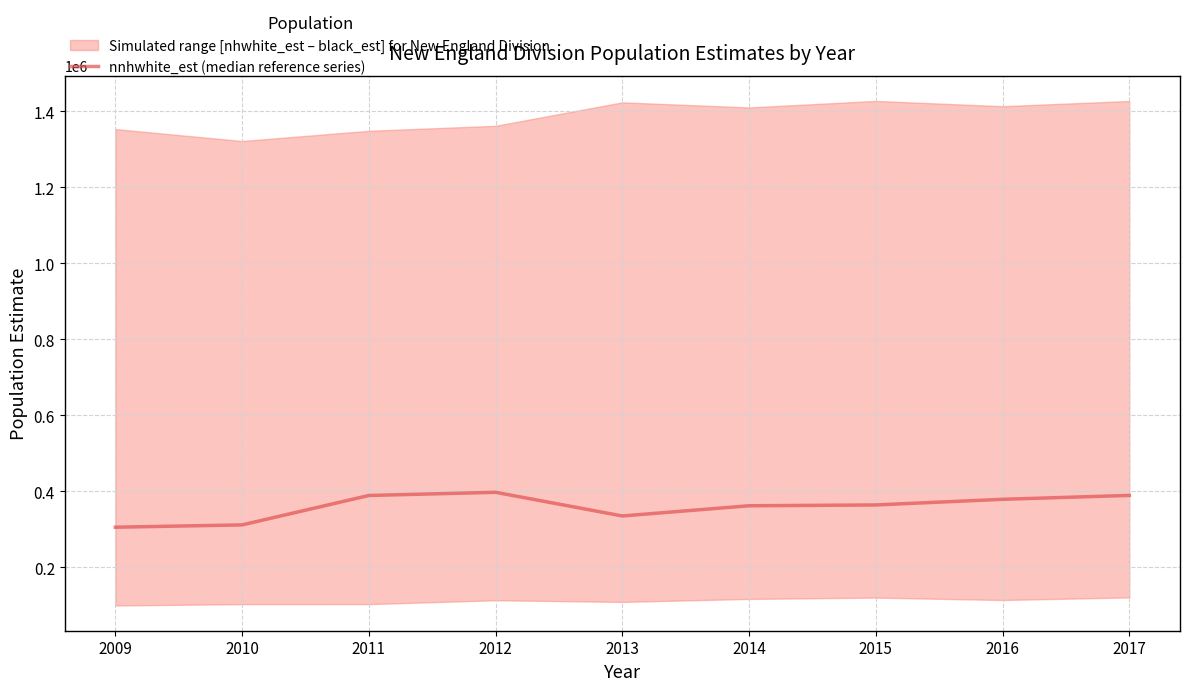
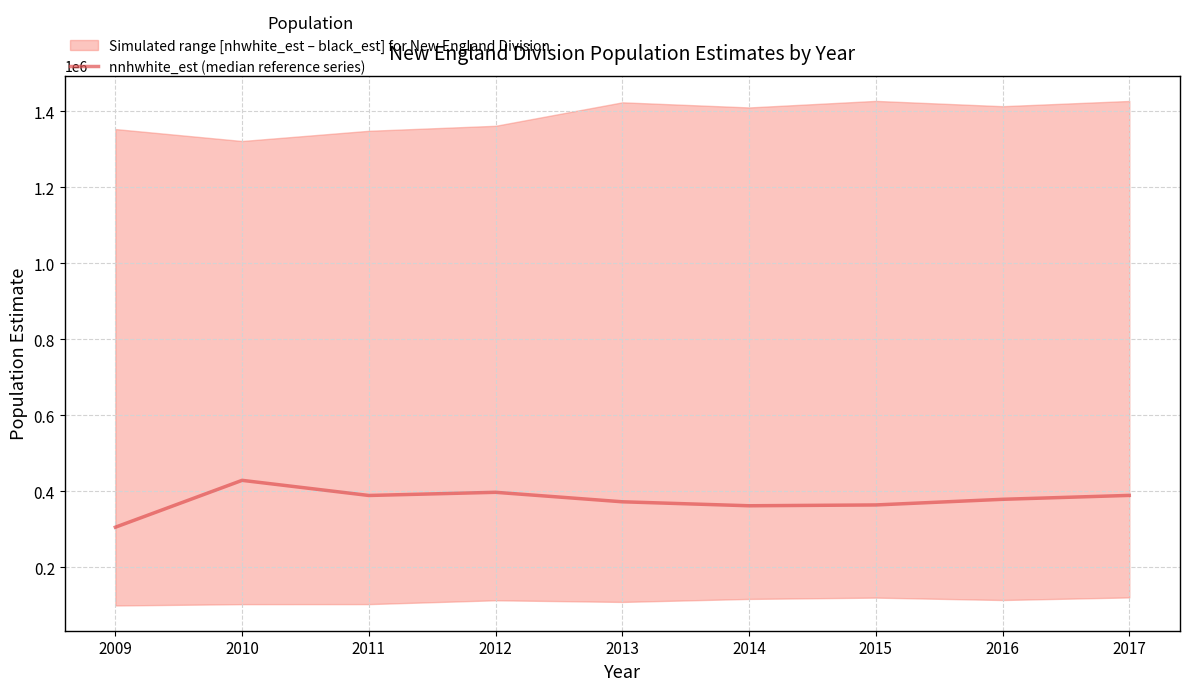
  {
    "nnhwhite_est (median reference series)": {
      "2009": 310000,
-     "2010": 310000,
+     "2010": 430000,
      "2011": 390000,
      "2012": 400000,
-     "2013": 330000,
+     "2013": 370000,
      "2014": 360000,
      "2015": 360000,
      "2016": 380000,
      "2017": 390000
    }
  }
